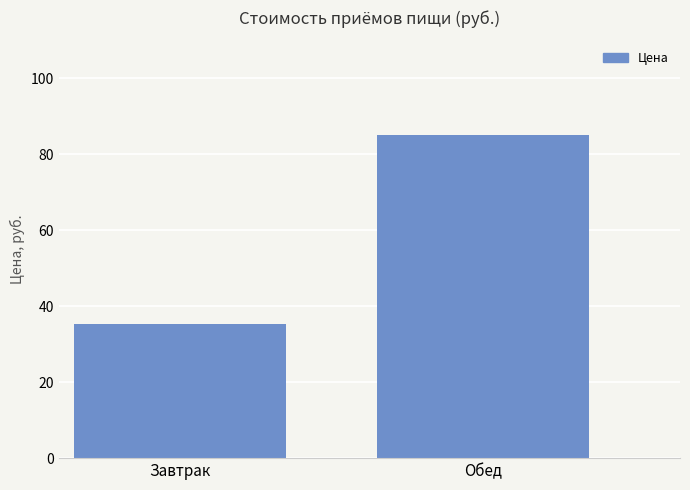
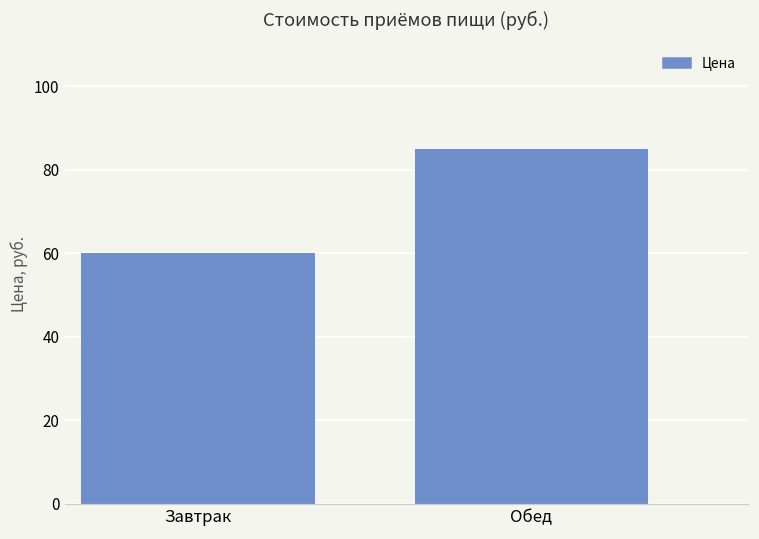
  {
-   "Завтрак": 35,
+   "Завтрак": 60,
    "Обед": 85
  }
